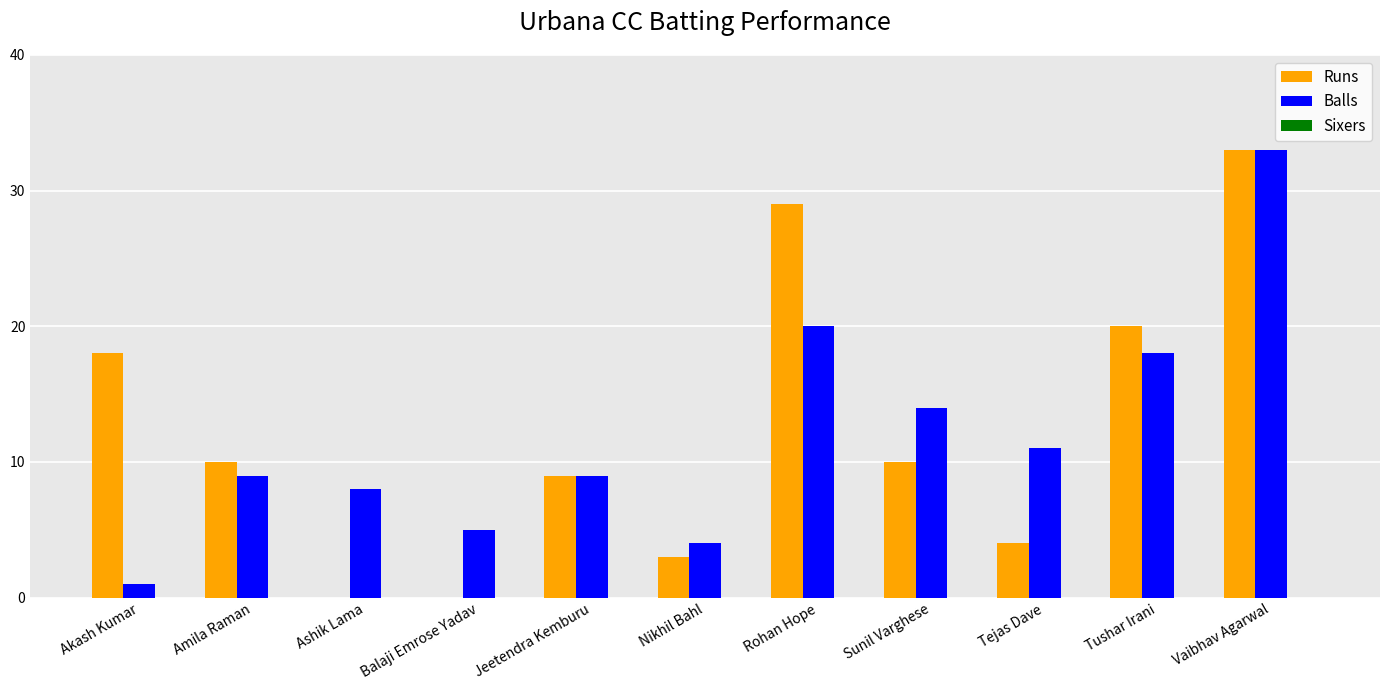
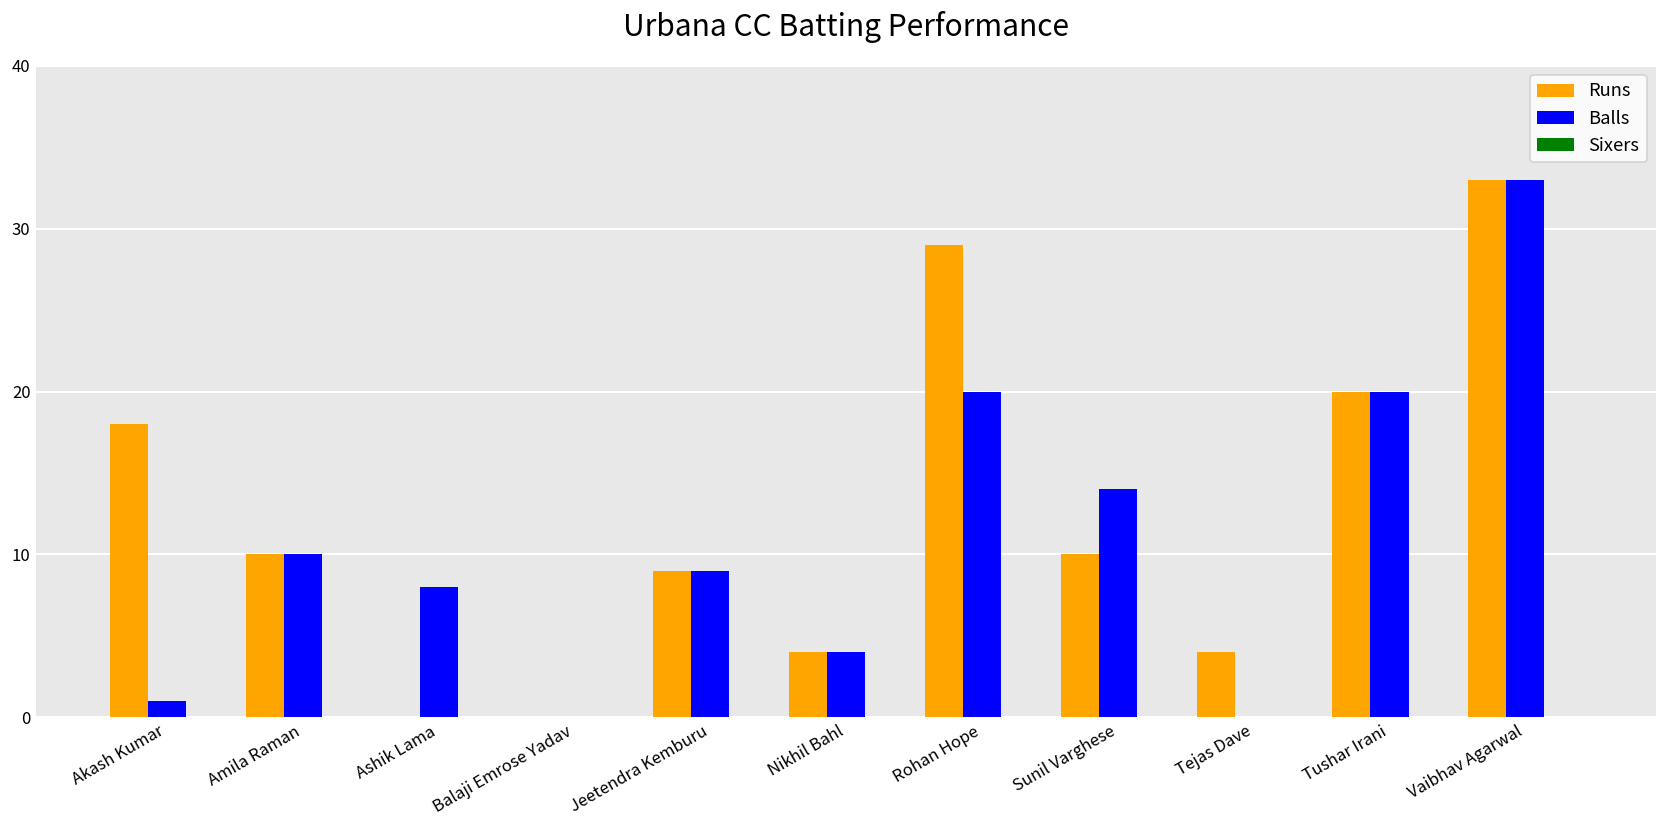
  {
    "Runs": {
      "Akash Kumar": 18,
      "Amila Raman": 10,
      "Ashik Lama": 0,
      "Balaji Emrose Yadav": 0,
      "Jeetendra Kemburu": 9,
-     "Nikhil Bahl": 3,
+     "Nikhil Bahl": 4,
      "Rohan Hope": 29,
      "Sunil Varghese": 10,
      "Tejas Dave": 4,
      "Tushar Irani": 20,
      "Vaibhav Agarwal": 33
    },
    "Balls": {
      "Akash Kumar": 1,
-     "Amila Raman": 9,
+     "Amila Raman": 10,
      "Ashik Lama": 8,
-     "Balaji Emrose Yadav": 5,
+     "Balaji Emrose Yadav": 0,
      "Jeetendra Kemburu": 9,
      "Nikhil Bahl": 4,
      "Rohan Hope": 20,
      "Sunil Varghese": 14,
-     "Tejas Dave": 11,
-     "Tushar Irani": 18,
+     "Tejas Dave": 0,
+     "Tushar Irani": 20,
      "Vaibhav Agarwal": 33
    },
    "Sixers": {
      "Akash Kumar": 0,
      "Amila Raman": 0,
      "Ashik Lama": 0,
      "Balaji Emrose Yadav": 0,
      "Jeetendra Kemburu": 0,
      "Nikhil Bahl": 0,
      "Rohan Hope": 0,
      "Sunil Varghese": 0,
      "Tejas Dave": 0,
      "Tushar Irani": 0,
      "Vaibhav Agarwal": 0
    }
  }
